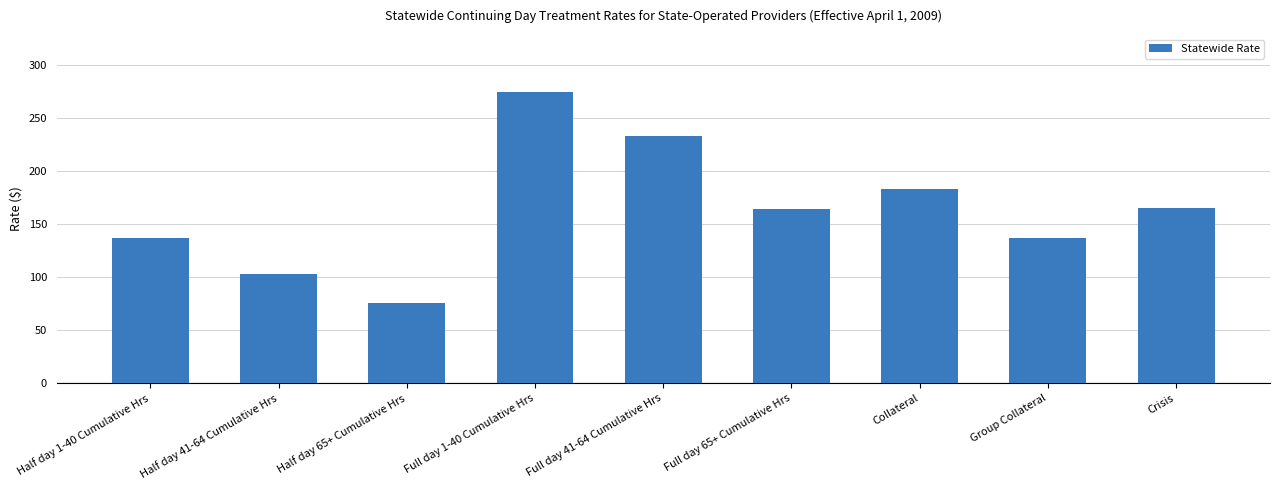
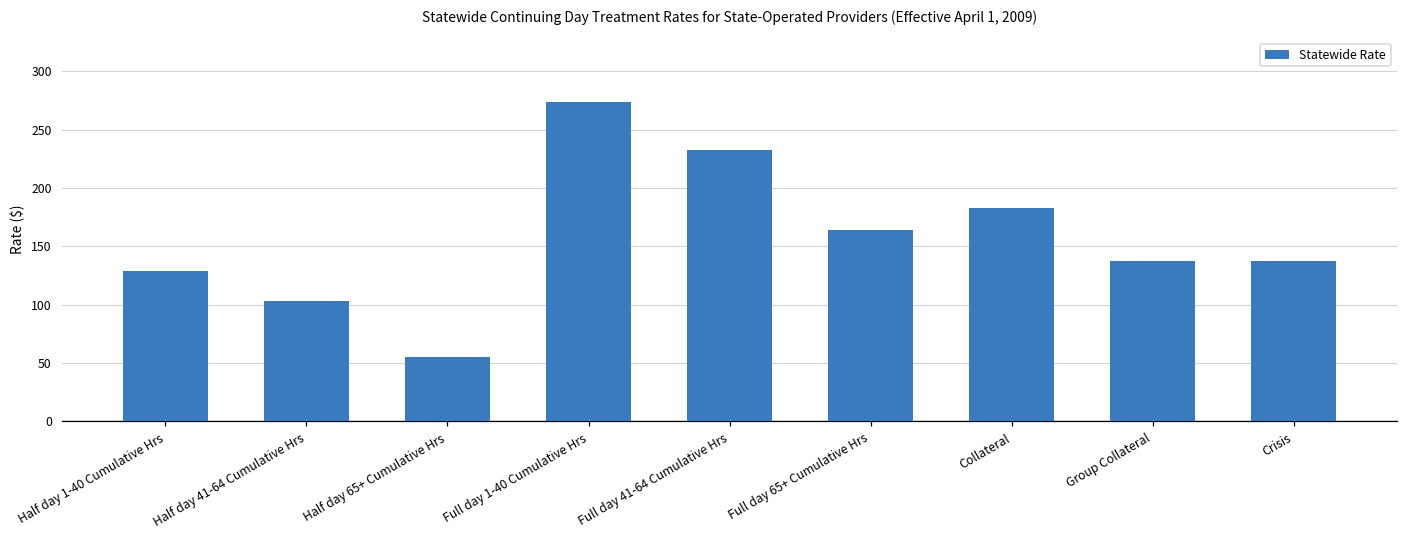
  {
-   "Half day 1-40 Cumulative Hrs": 137,
+   "Half day 1-40 Cumulative Hrs": 129,
    "Half day 41-64 Cumulative Hrs": 103,
-   "Half day 65+ Cumulative Hrs": 75,
+   "Half day 65+ Cumulative Hrs": 55,
    "Full day 1-40 Cumulative Hrs": 274,
    "Full day 41-64 Cumulative Hrs": 232,
    "Full day 65+ Cumulative Hrs": 164,
    "Collateral": 183,
    "Group Collateral": 137,
-   "Crisis": 165
+   "Crisis": 137
  }
